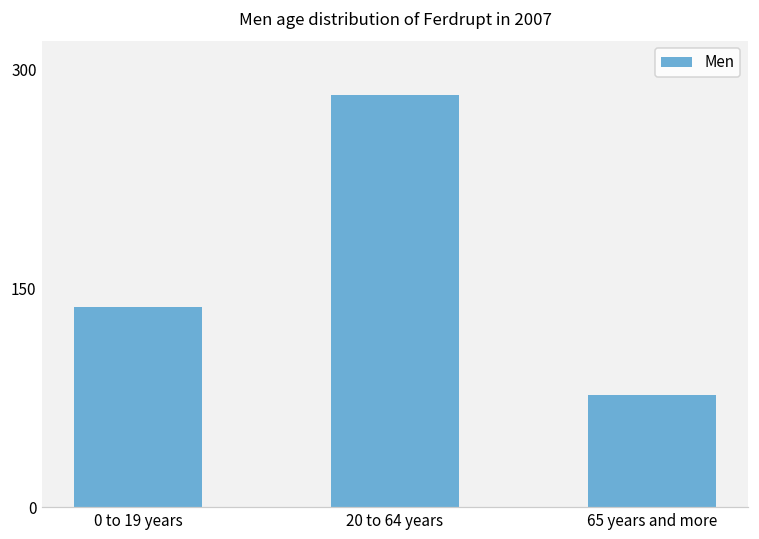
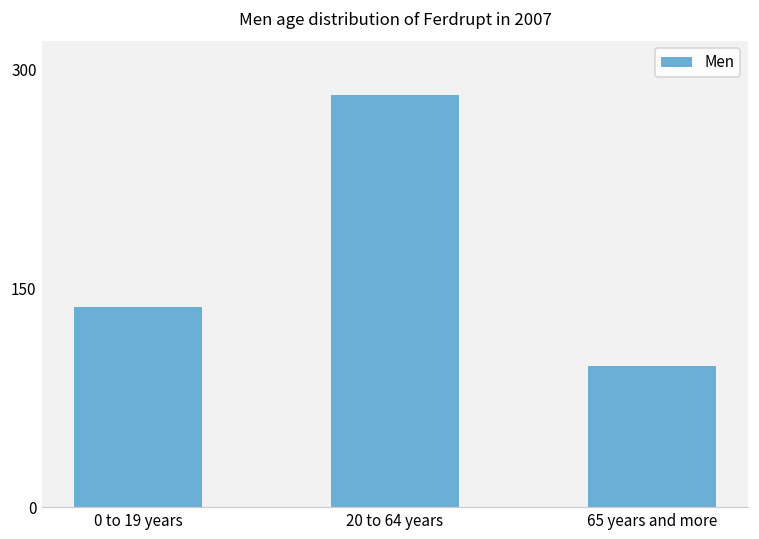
  {
    "0 to 19 years": 137,
    "20 to 64 years": 283,
-   "65 years and more": 77
+   "65 years and more": 97
  }
